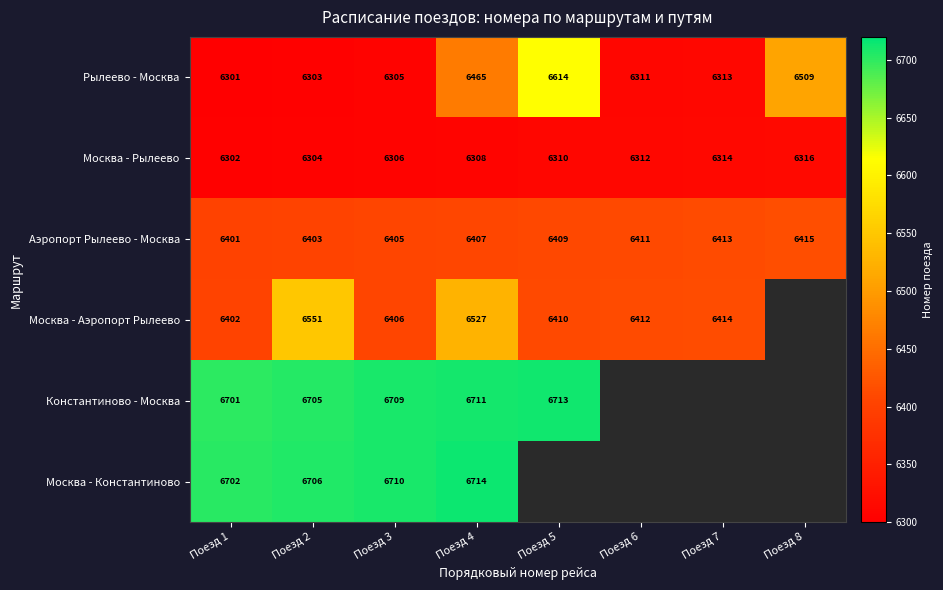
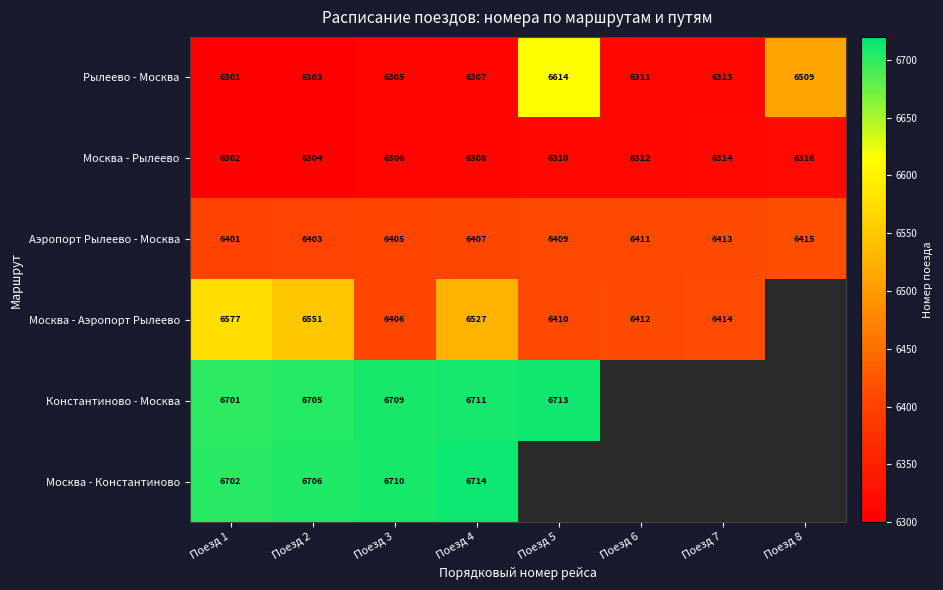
  {
    "Рылеево - Москва": {
      "Поезд 1": 6301,
      "Поезд 2": 6303,
      "Поезд 3": 6305,
-     "Поезд 4": 6465,
+     "Поезд 4": 6307,
      "Поезд 5": 6614,
      "Поезд 6": 6311,
      "Поезд 7": 6313,
      "Поезд 8": 6509
    },
    "Москва - Рылеево": {
      "Поезд 1": 6302,
      "Поезд 2": 6304,
      "Поезд 3": 6306,
      "Поезд 4": 6308,
      "Поезд 5": 6310,
      "Поезд 6": 6312,
      "Поезд 7": 6314,
      "Поезд 8": 6316
    },
    "Аэропорт Рылеево - Москва": {
      "Поезд 1": 6401,
      "Поезд 2": 6403,
      "Поезд 3": 6405,
      "Поезд 4": 6407,
      "Поезд 5": 6409,
      "Поезд 6": 6411,
      "Поезд 7": 6413,
      "Поезд 8": 6415
    },
    "Москва - Аэропорт Рылеево": {
-     "Поезд 1": 6402,
+     "Поезд 1": 6577,
      "Поезд 2": 6551,
      "Поезд 3": 6406,
      "Поезд 4": 6527,
      "Поезд 5": 6410,
      "Поезд 6": 6412,
      "Поезд 7": 6414
    },
    "Константиново - Москва": {
      "Поезд 1": 6701,
      "Поезд 2": 6705,
      "Поезд 3": 6709,
      "Поезд 4": 6711,
      "Поезд 5": 6713
    },
    "Москва - Константиново": {
      "Поезд 1": 6702,
      "Поезд 2": 6706,
      "Поезд 3": 6710,
      "Поезд 4": 6714
    }
  }
